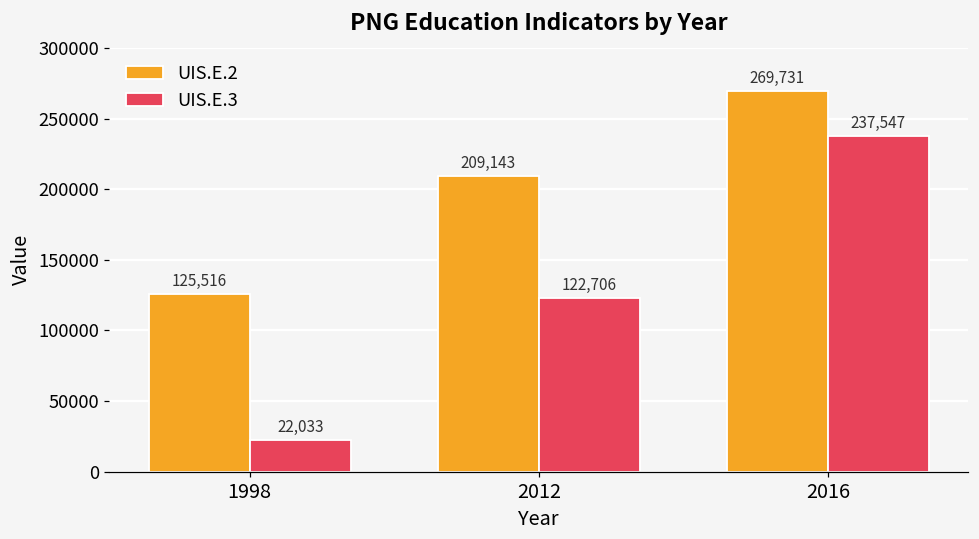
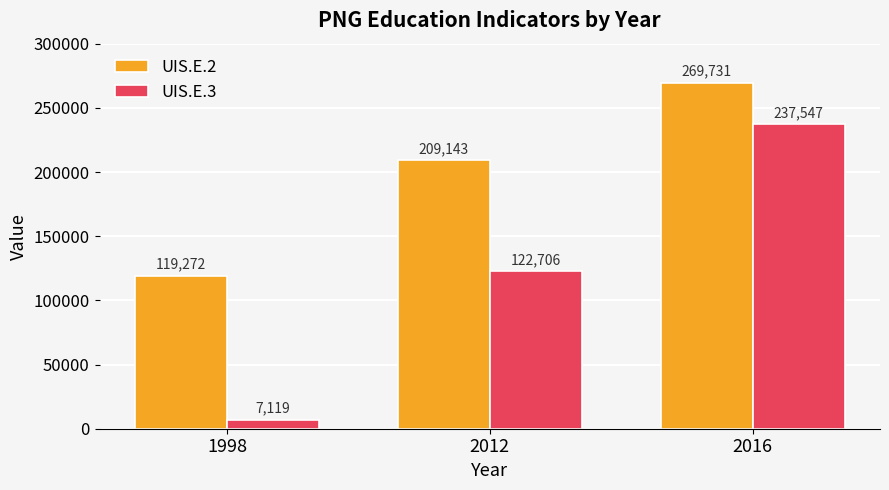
  {
    "UIS.E.2": {
-     "1998": "125,516",
+     "1998": "119,272",
      "2012": "209,143",
      "2016": "269,731"
    },
    "UIS.E.3": {
-     "1998": "22,033",
+     "1998": "7,119",
      "2012": "122,706",
      "2016": "237,547"
    }
  }
